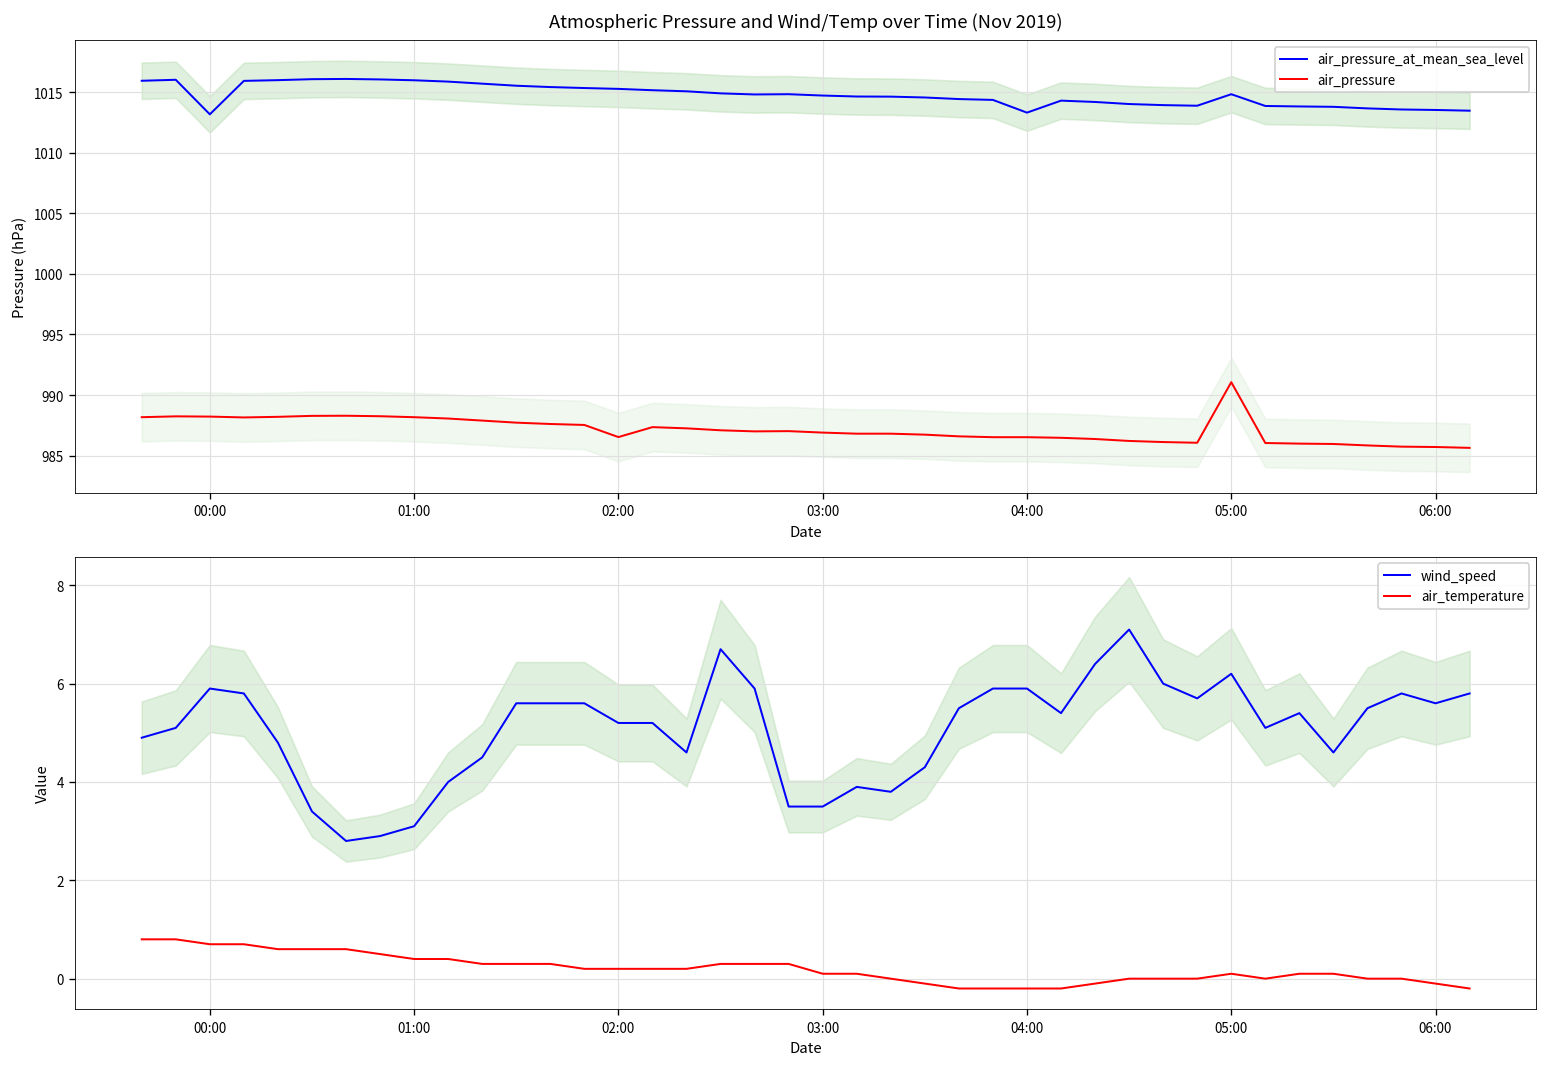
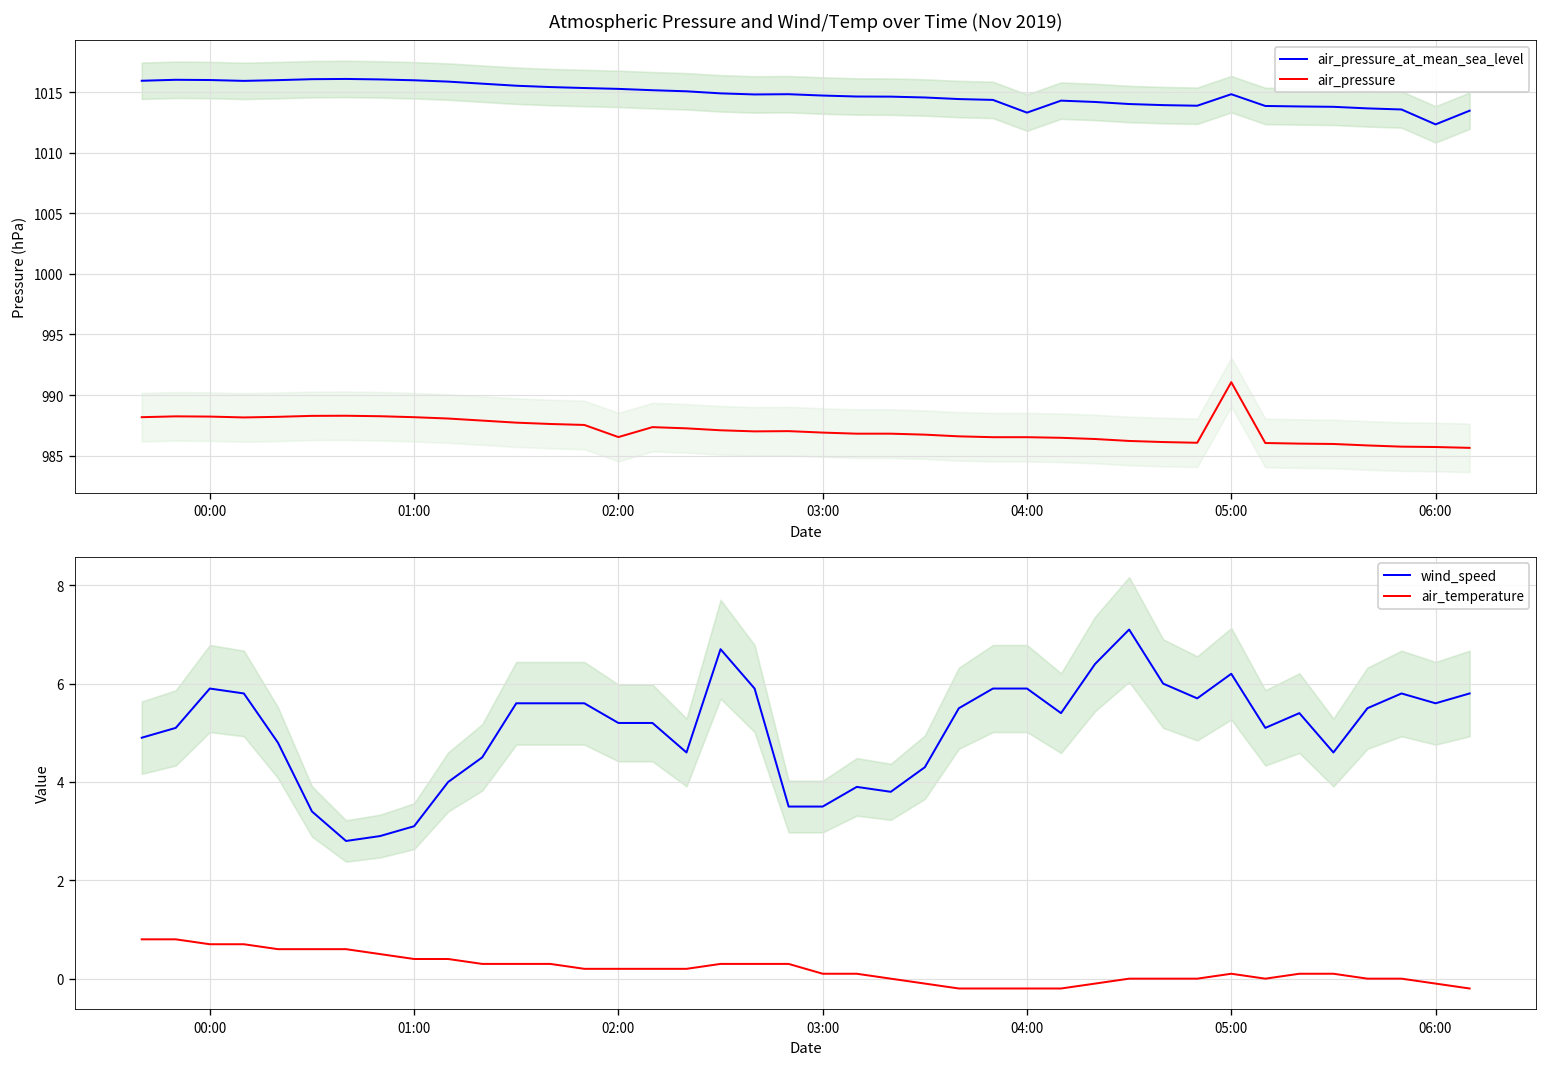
  {
    "Atmospheric Pressure and Wind/Temp over Time (Nov 2019)": {
      "air_pressure_at_mean_sea_level": {
-       "00:00": 1013.2,
+       "00:00": 1016.0,
        "01:00": 1016.0,
        "02:00": 1015.3,
        "03:00": 1014.7,
        "04:00": 1013.3,
        "05:00": 1014.8,
-       "06:00": 1013.5
+       "06:00": 1012.3
      },
      "air_pressure": {
        "00:00": 988.2,
        "01:00": 988.2,
        "02:00": 986.5,
        "03:00": 986.9,
        "04:00": 986.5,
        "05:00": 991.1,
        "06:00": 985.7
      }
    }
  }
